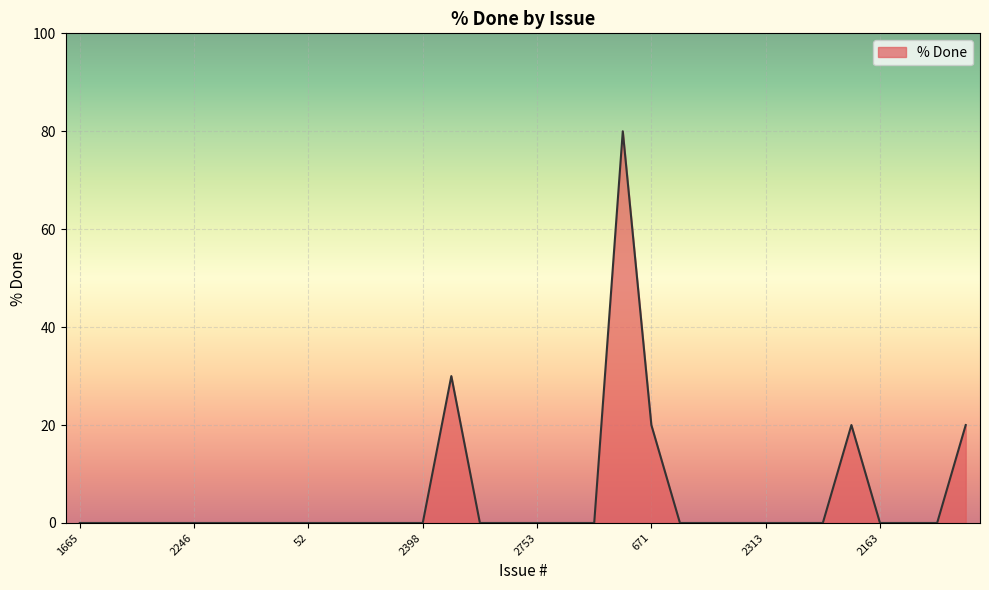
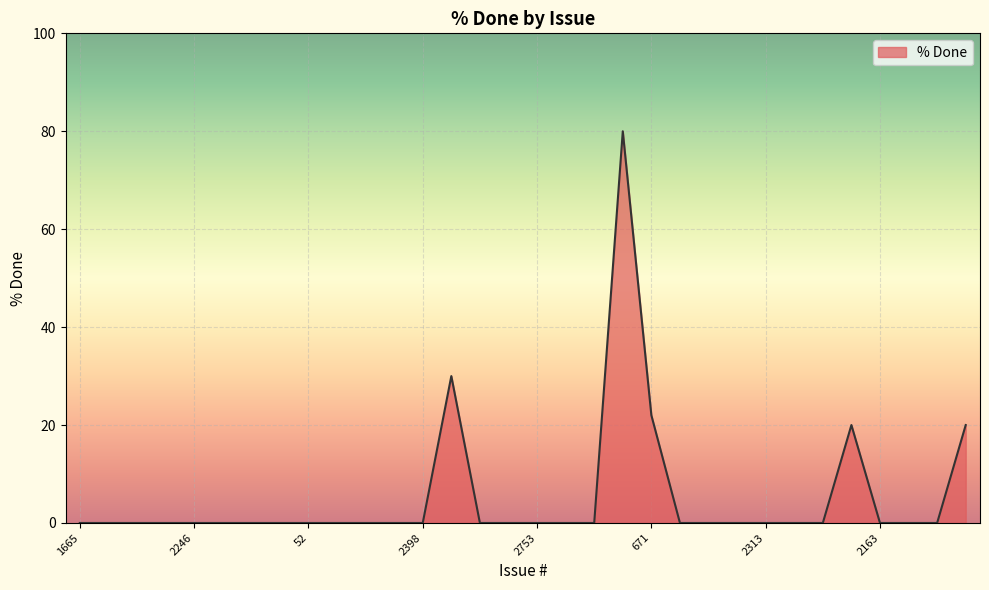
  {
    "1665": 0,
    "2246": 0,
    "52": 0,
    "2398": 0,
    "2753": 0,
-   "671": 20,
+   "671": 22,
    "2313": 0,
    "2163": 0
  }
